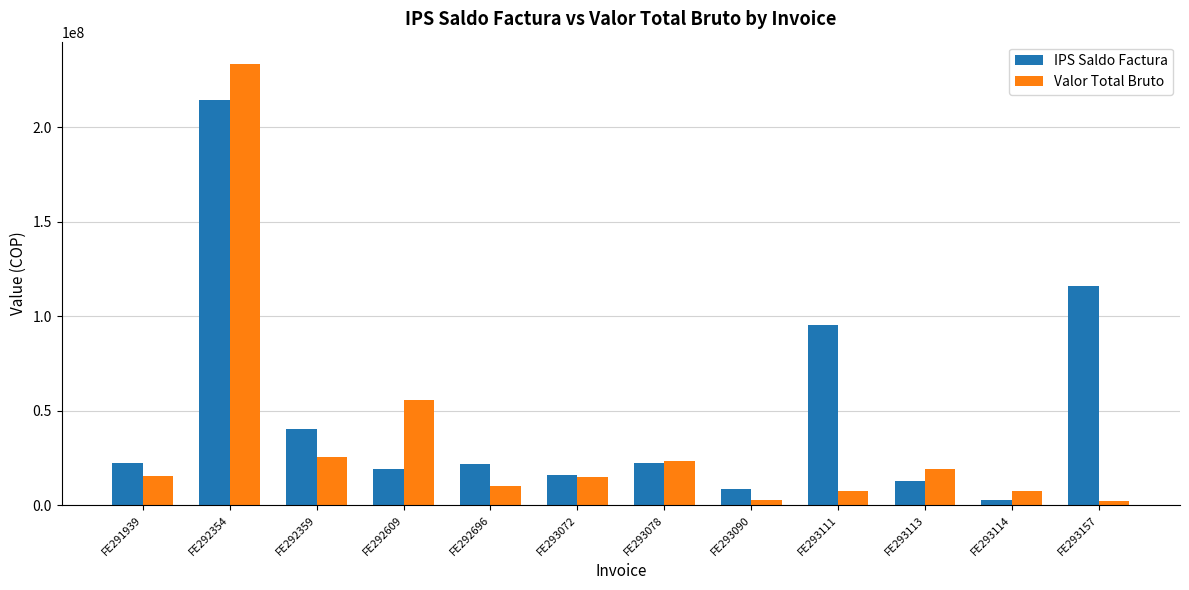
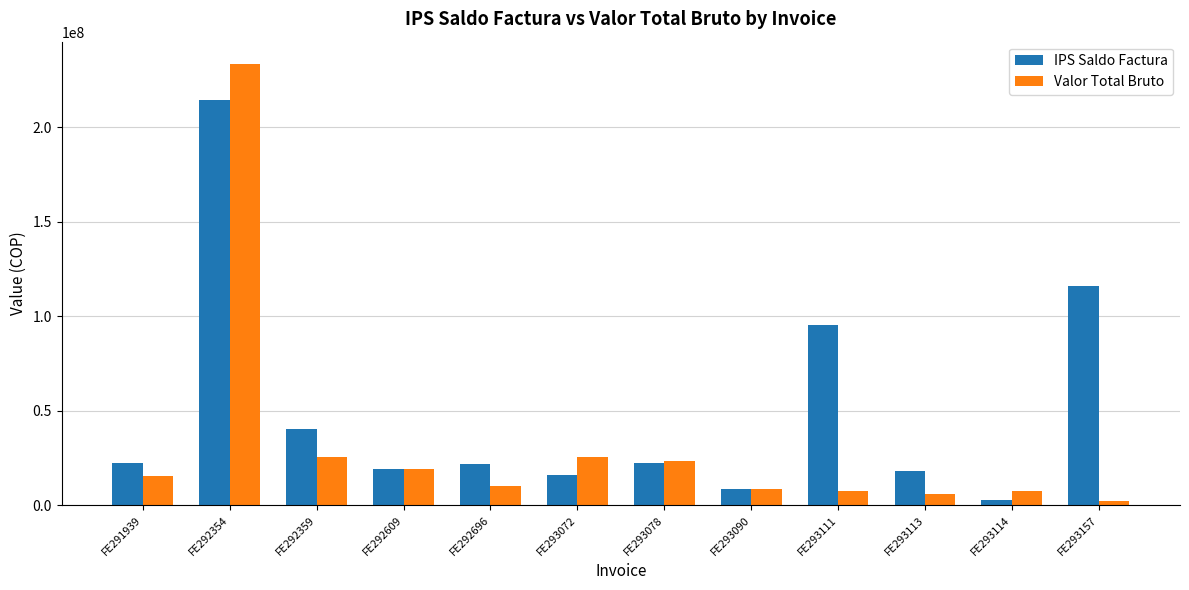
  {
    "IPS Saldo Factura": {
      "FE291939": 22000000,
      "FE292354": 214000000,
      "FE292359": 41000000,
      "FE292609": 19000000,
      "FE292696": 22000000,
      "FE293072": 16000000,
      "FE293078": 22000000,
      "FE293090": 8000000,
      "FE293111": 96000000,
-     "FE293113": 13000000,
+     "FE293113": 18000000,
      "FE293114": 3000000,
      "FE293157": 116000000
    },
    "Valor Total Bruto": {
      "FE291939": 16000000,
      "FE292354": 234000000,
      "FE292359": 26000000,
-     "FE292609": 56000000,
+     "FE292609": 19000000,
      "FE292696": 10000000,
-     "FE293072": 15000000,
+     "FE293072": 25000000,
      "FE293078": 23000000,
-     "FE293090": 3000000,
+     "FE293090": 9000000,
      "FE293111": 7000000,
-     "FE293113": 19000000,
+     "FE293113": 6000000,
      "FE293114": 8000000,
      "FE293157": 2000000
    }
  }
